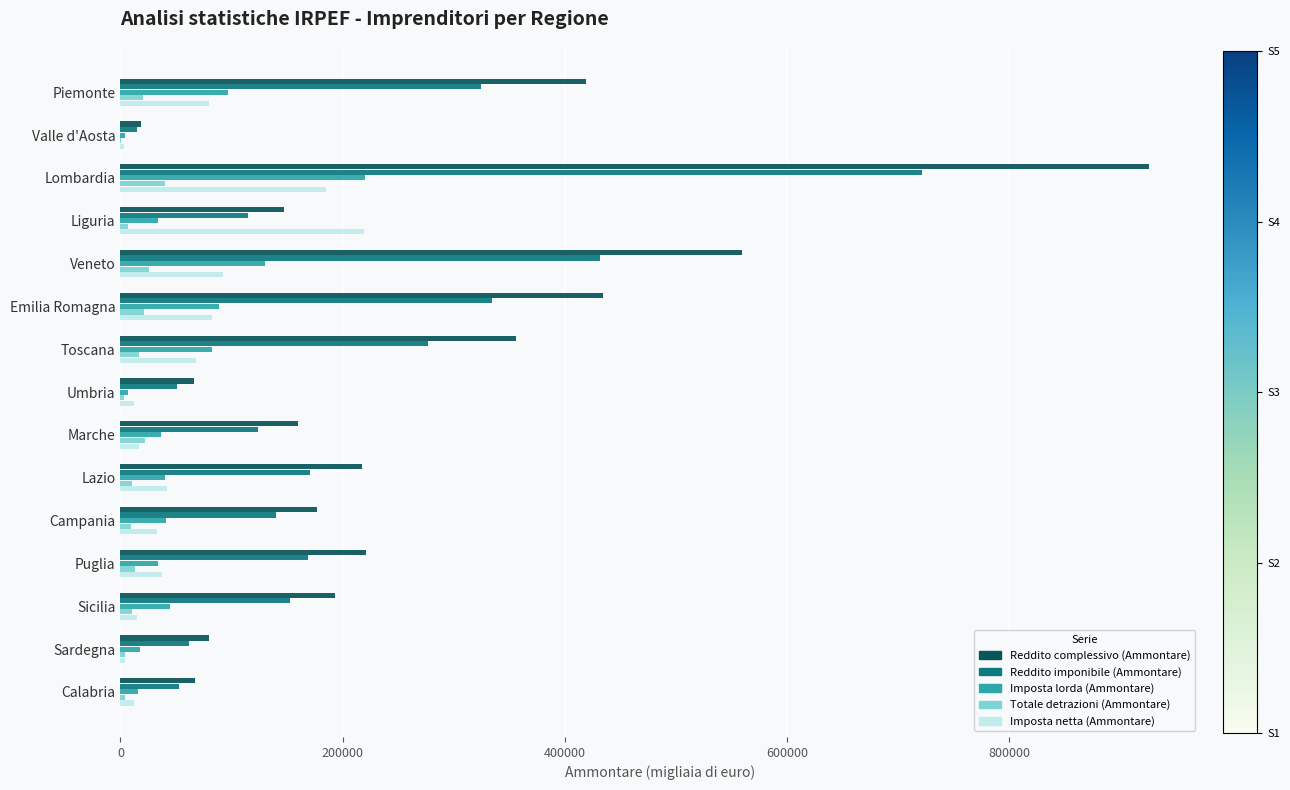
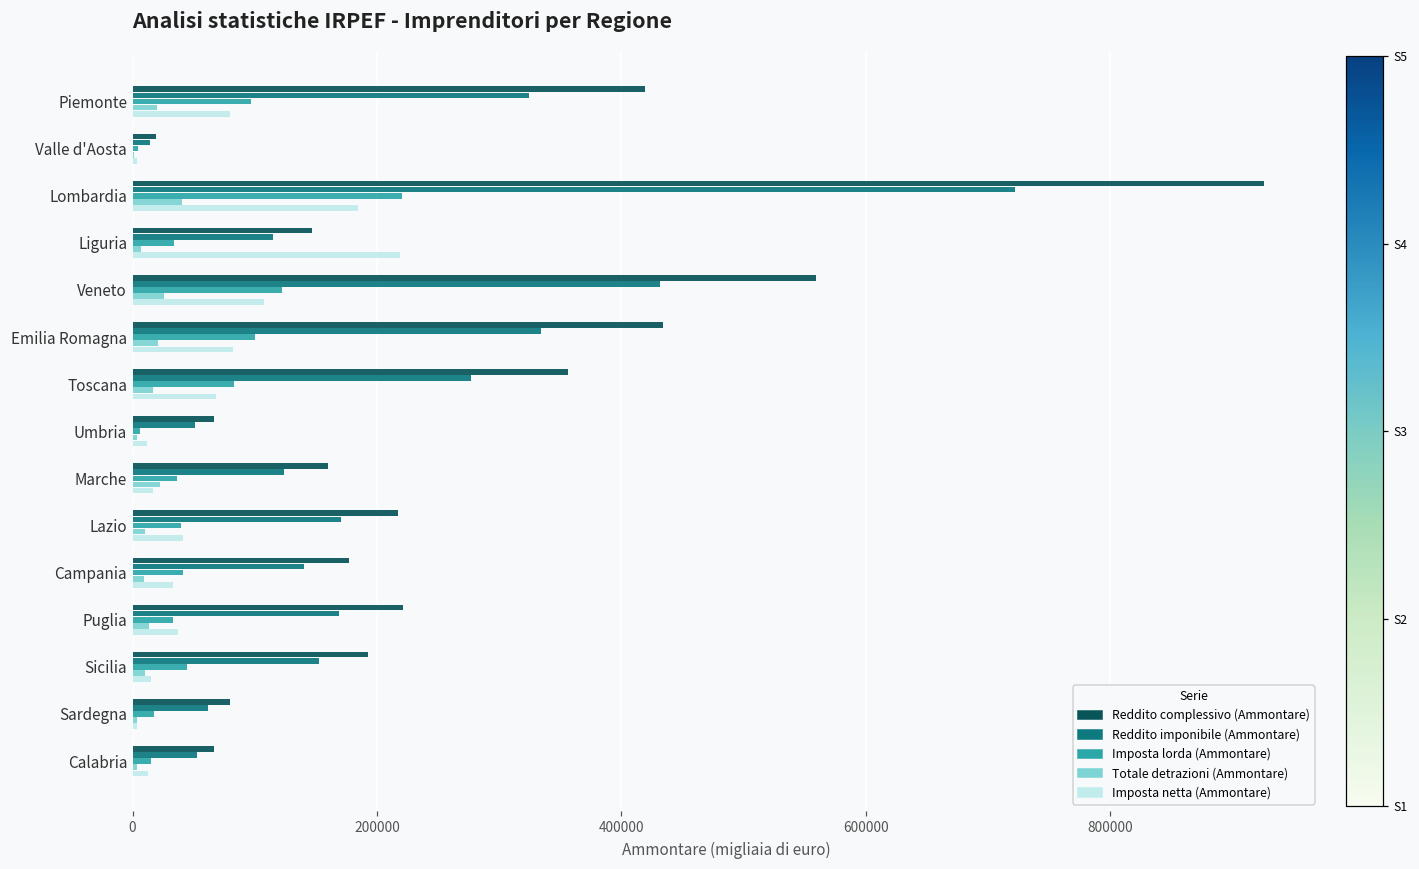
  {
    "Imposta lorda (Ammontare)": {
      "Piemonte": 97000,
      "Valle d'Aosta": 4000,
      "Lombardia": 220000,
      "Liguria": 34000,
-     "Veneto": 130000,
-     "Emilia Romagna": 88000,
+     "Veneto": 122000,
+     "Emilia Romagna": 100000,
      "Toscana": 83000,
      "Umbria": 6000,
      "Marche": 37000,
      "Lazio": 40000,
      "Campania": 41000,
      "Puglia": 33000,
      "Sicilia": 45000,
      "Sardegna": 18000,
      "Calabria": 15000
    },
    "Totale detrazioni (Ammontare)": {
      "Piemonte": 20000,
      "Lombardia": 40000,
      "Liguria": 7000,
      "Veneto": 25000,
      "Emilia Romagna": 21000,
      "Toscana": 16000,
      "Umbria": 3000,
      "Marche": 22000,
      "Lazio": 10000,
      "Campania": 9000,
      "Puglia": 13000,
      "Sicilia": 11000,
      "Sardegna": 4000,
      "Calabria": 4000
    },
    "Imposta netta (Ammontare)": {
      "Piemonte": 79000,
      "Valle d'Aosta": 4000,
      "Lombardia": 185000,
      "Liguria": 219000,
-     "Veneto": 93000,
+     "Veneto": 107000,
      "Emilia Romagna": 82000,
      "Toscana": 68000,
      "Umbria": 12000,
      "Marche": 17000,
      "Lazio": 41000,
      "Campania": 33000,
      "Puglia": 37000,
      "Sicilia": 15000,
      "Sardegna": 4000,
      "Calabria": 12000
    }
  }
